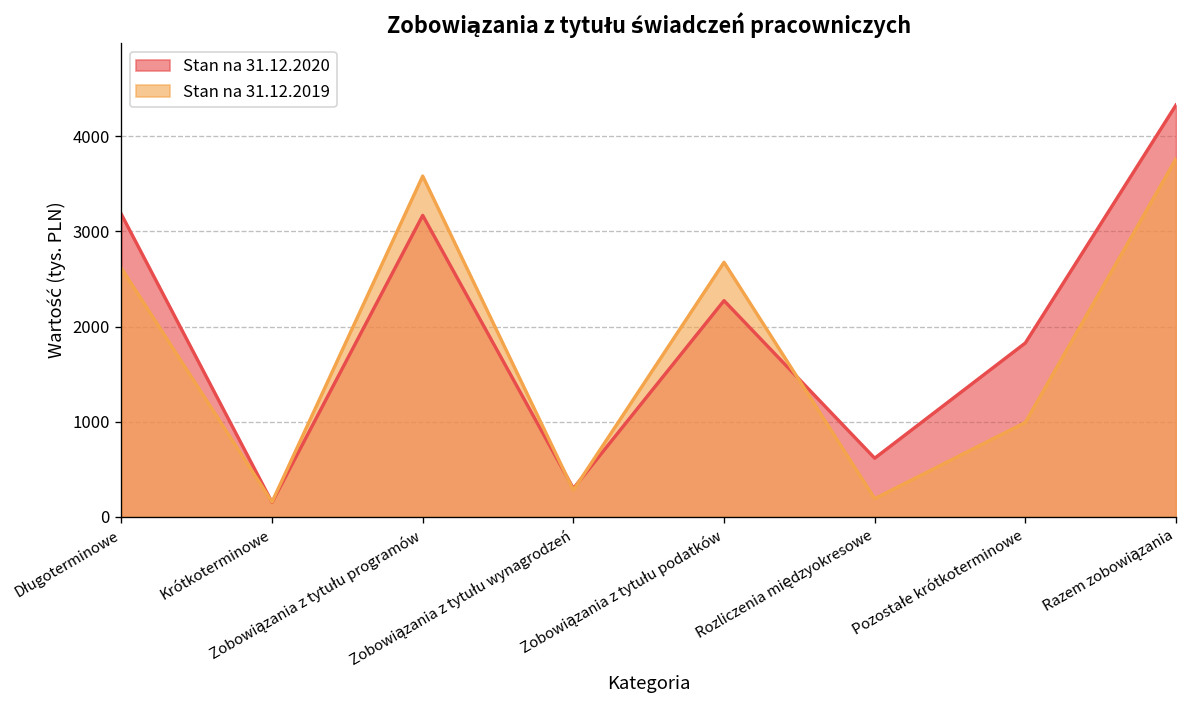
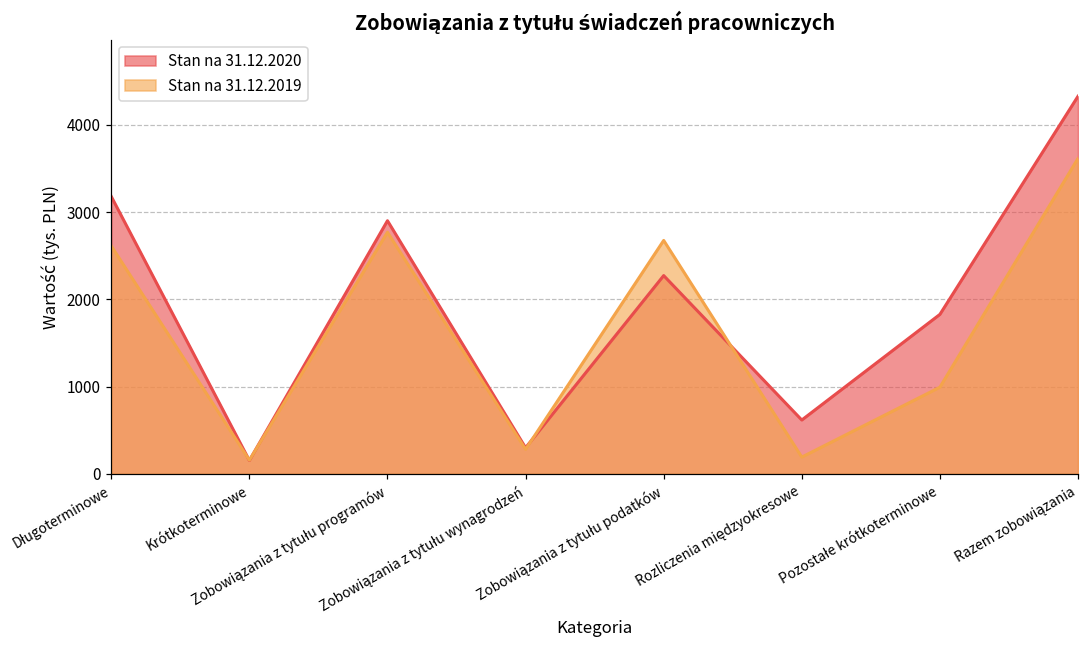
  {
    "Stan na 31.12.2020": {
      "Długoterminowe": 3200,
-     "Zobowiązania z tytułu programów": 3200,
+     "Zobowiązania z tytułu programów": 2900,
      "Zobowiązania z tytułu podatków": 2300,
      "Rozliczenia międzyokresowe": 600,
      "Pozostałe krótkoterminowe": 1800,
      "Razem zobowiązania": 4300
    },
    "Stan na 31.12.2019": {
      "Długoterminowe": 2600,
-     "Zobowiązania z tytułu programów": 3600,
+     "Zobowiązania z tytułu programów": 2800,
      "Zobowiązania z tytułu podatków": 2700,
      "Rozliczenia międzyokresowe": 200,
      "Pozostałe krótkoterminowe": 1000,
-     "Razem zobowiązania": 3800
+     "Razem zobowiązania": 3600
    }
  }
